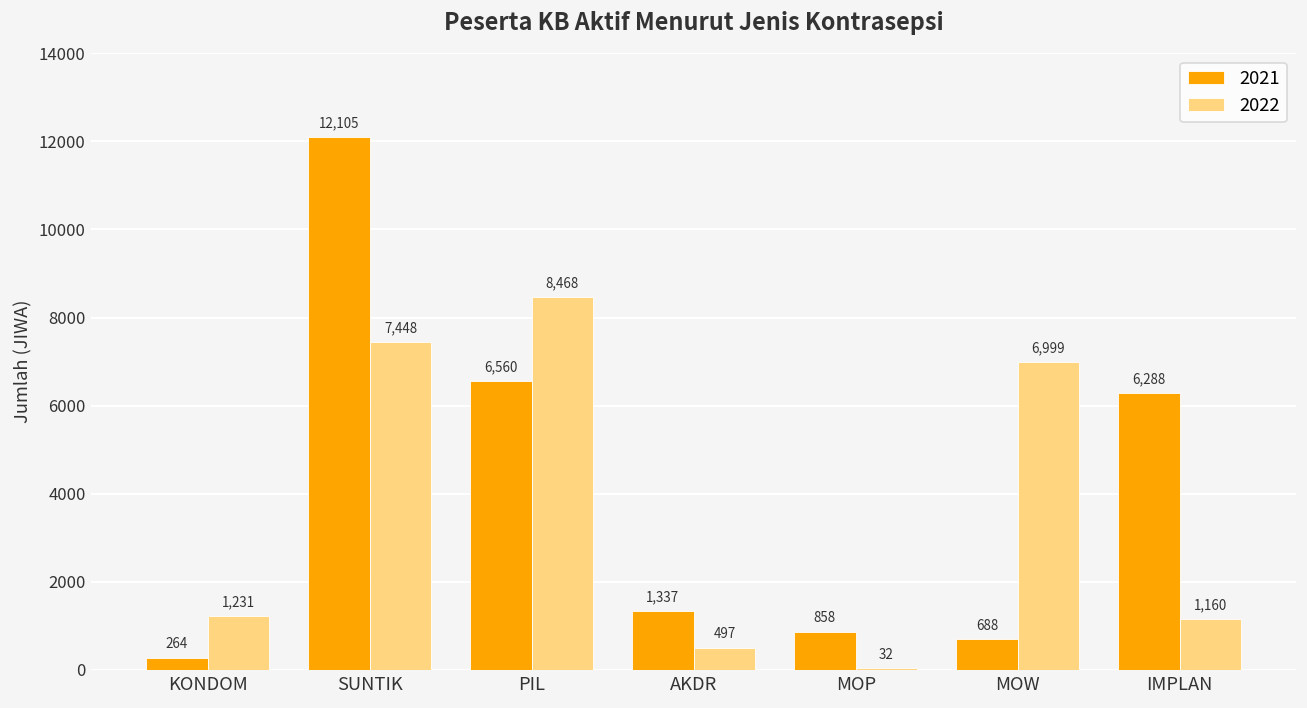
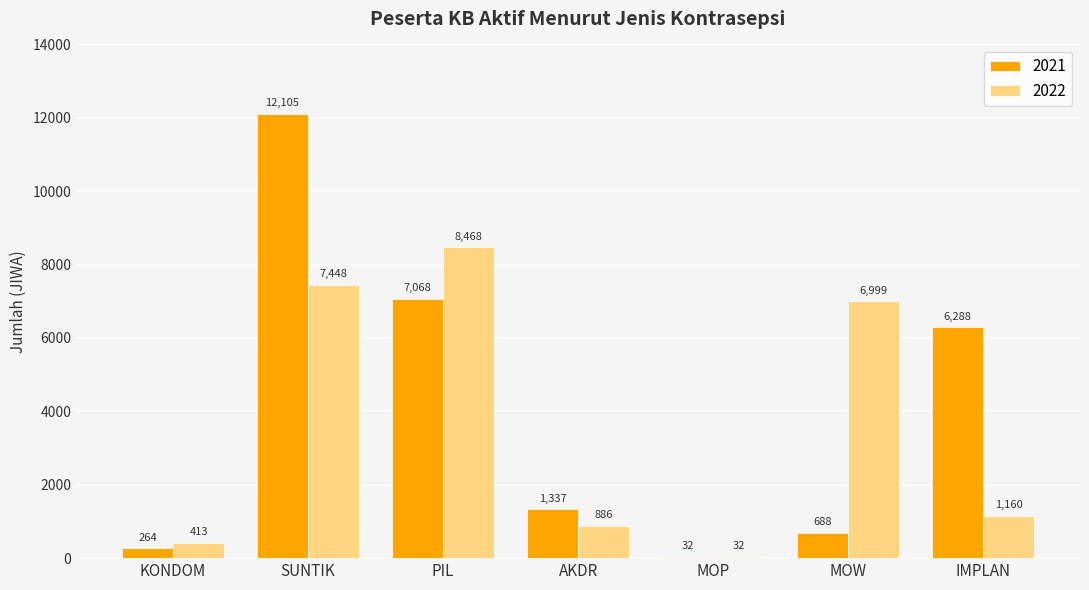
  {
    "2021": {
      "KONDOM": "264",
      "SUNTIK": "12,105",
-     "PIL": "6,560",
+     "PIL": "7,068",
      "AKDR": "1,337",
-     "MOP": "858",
+     "MOP": "32",
      "MOW": "688",
      "IMPLAN": "6,288"
    },
    "2022": {
-     "KONDOM": "1,231",
+     "KONDOM": "413",
      "SUNTIK": "7,448",
      "PIL": "8,468",
-     "AKDR": "497",
+     "AKDR": "886",
      "MOP": "32",
      "MOW": "6,999",
      "IMPLAN": "1,160"
    }
  }
